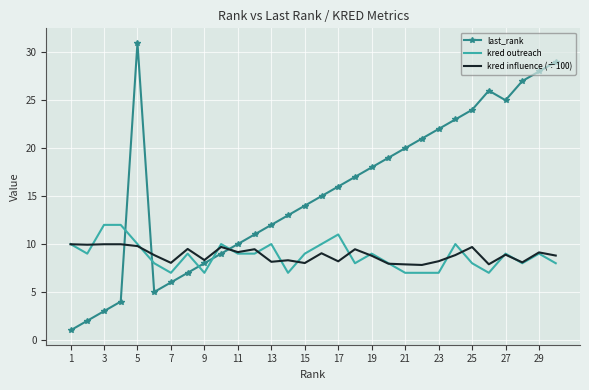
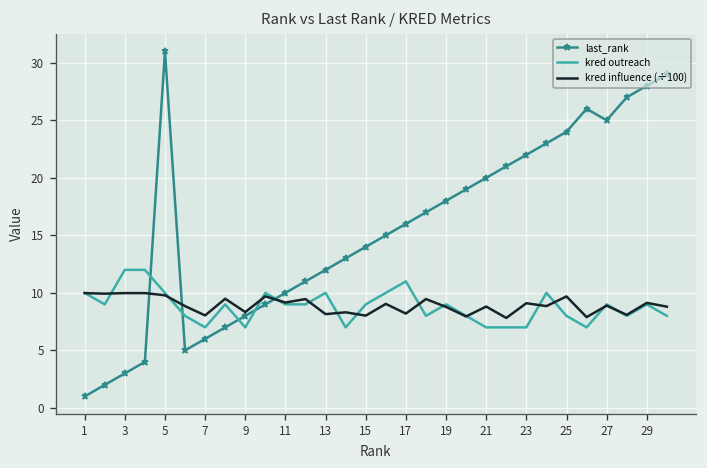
  {
    "kred influence (÷100)": {
      "3": 10,
      "7": 8,
      "9": 8,
      "13": 8,
      "15": 8,
      "17": 8,
-     "21": 8,
-     "23": 8,
+     "21": 9,
+     "23": 9,
      "25": 10
    }
  }
